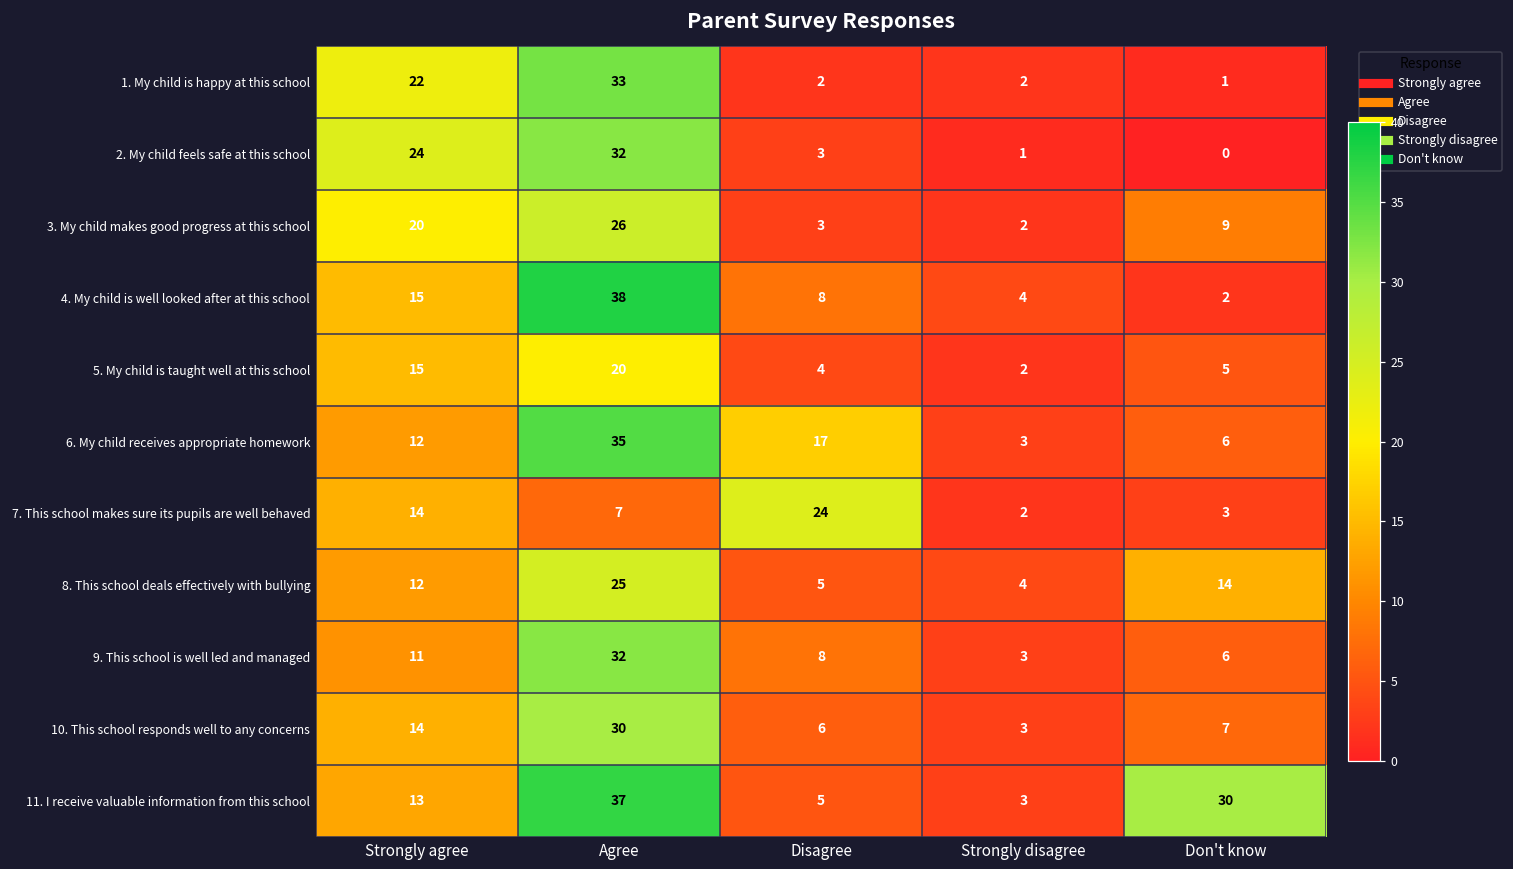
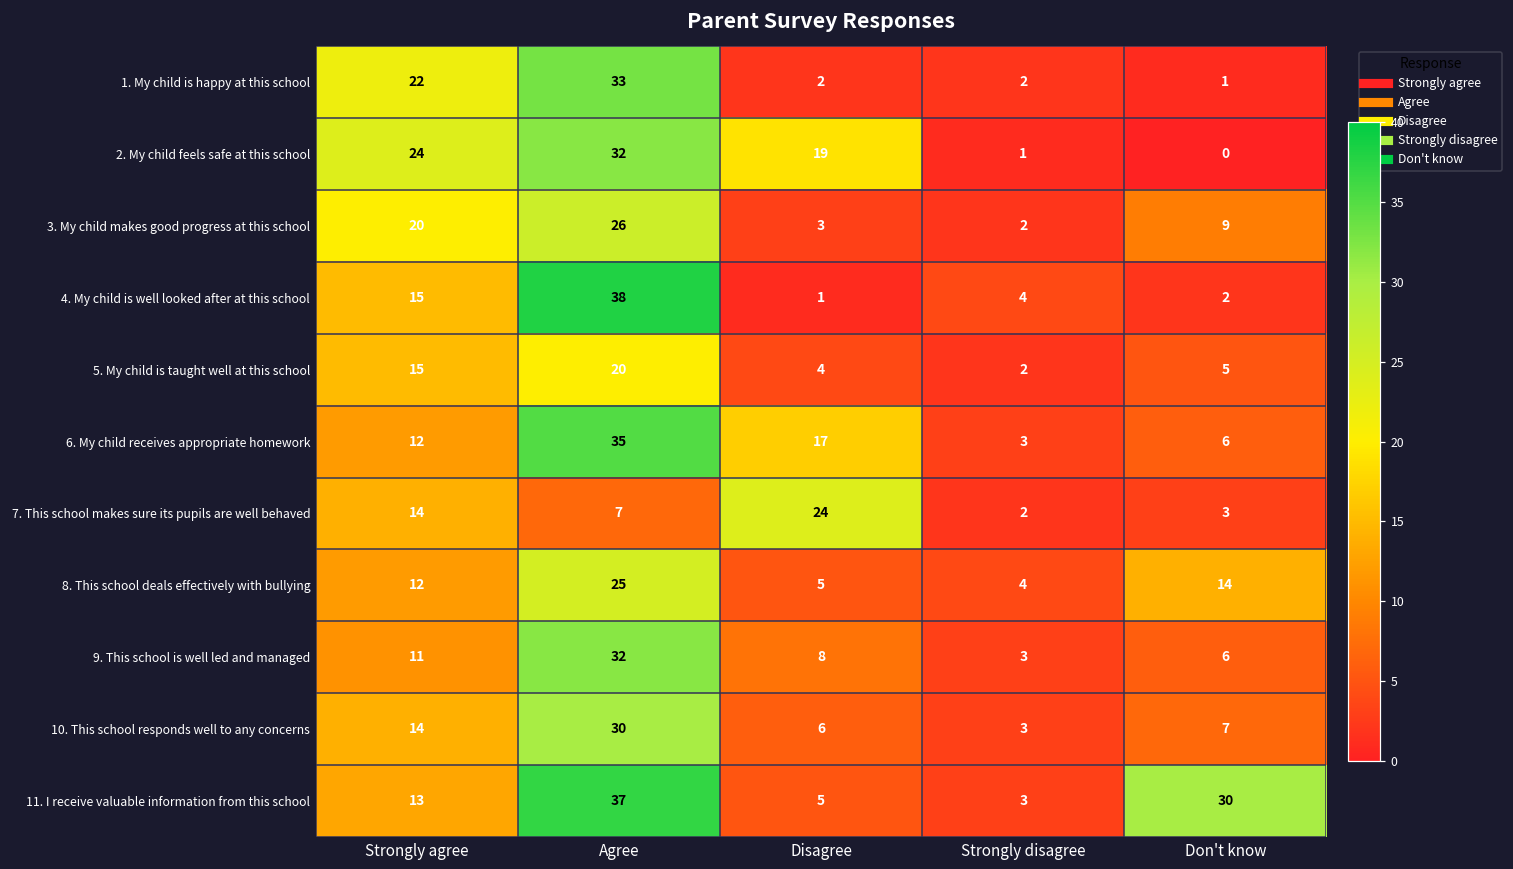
  {
    "1. My child is happy at this school": {
      "Strongly agree": 22,
      "Agree": 33,
      "Disagree": 2,
      "Strongly disagree": 2,
      "Don't know": 1
    },
    "2. My child feels safe at this school": {
      "Strongly agree": 24,
      "Agree": 32,
-     "Disagree": 3,
+     "Disagree": 19,
      "Strongly disagree": 1,
      "Don't know": 0
    },
    "3. My child makes good progress at this school": {
      "Strongly agree": 20,
      "Agree": 26,
      "Disagree": 3,
      "Strongly disagree": 2,
      "Don't know": 9
    },
    "4. My child is well looked after at this school": {
      "Strongly agree": 15,
      "Agree": 38,
-     "Disagree": 8,
+     "Disagree": 1,
      "Strongly disagree": 4,
      "Don't know": 2
    },
    "5. My child is taught well at this school": {
      "Strongly agree": 15,
      "Agree": 20,
      "Disagree": 4,
      "Strongly disagree": 2,
      "Don't know": 5
    },
    "6. My child receives appropriate homework": {
      "Strongly agree": 12,
      "Agree": 35,
      "Disagree": 17,
      "Strongly disagree": 3,
      "Don't know": 6
    },
    "7. This school makes sure its pupils are well behaved": {
      "Strongly agree": 14,
      "Agree": 7,
      "Disagree": 24,
      "Strongly disagree": 2,
      "Don't know": 3
    },
    "8. This school deals effectively with bullying": {
      "Strongly agree": 12,
      "Agree": 25,
      "Disagree": 5,
      "Strongly disagree": 4,
      "Don't know": 14
    },
    "9. This school is well led and managed": {
      "Strongly agree": 11,
      "Agree": 32,
      "Disagree": 8,
      "Strongly disagree": 3,
      "Don't know": 6
    },
    "10. This school responds well to any concerns": {
      "Strongly agree": 14,
      "Agree": 30,
      "Disagree": 6,
      "Strongly disagree": 3,
      "Don't know": 7
    },
    "11. I receive valuable information from this school": {
      "Strongly agree": 13,
      "Agree": 37,
      "Disagree": 5,
      "Strongly disagree": 3,
      "Don't know": 30
    }
  }
